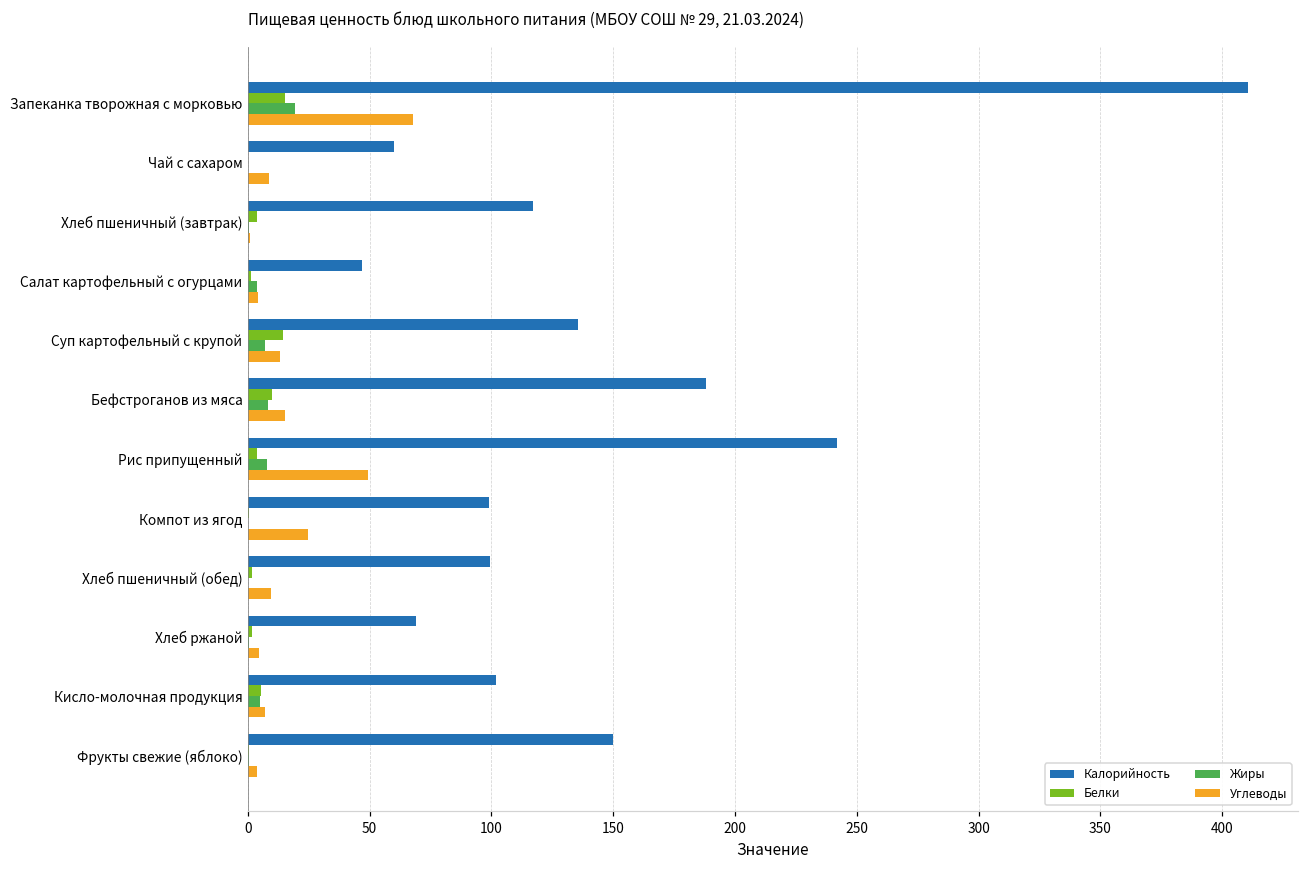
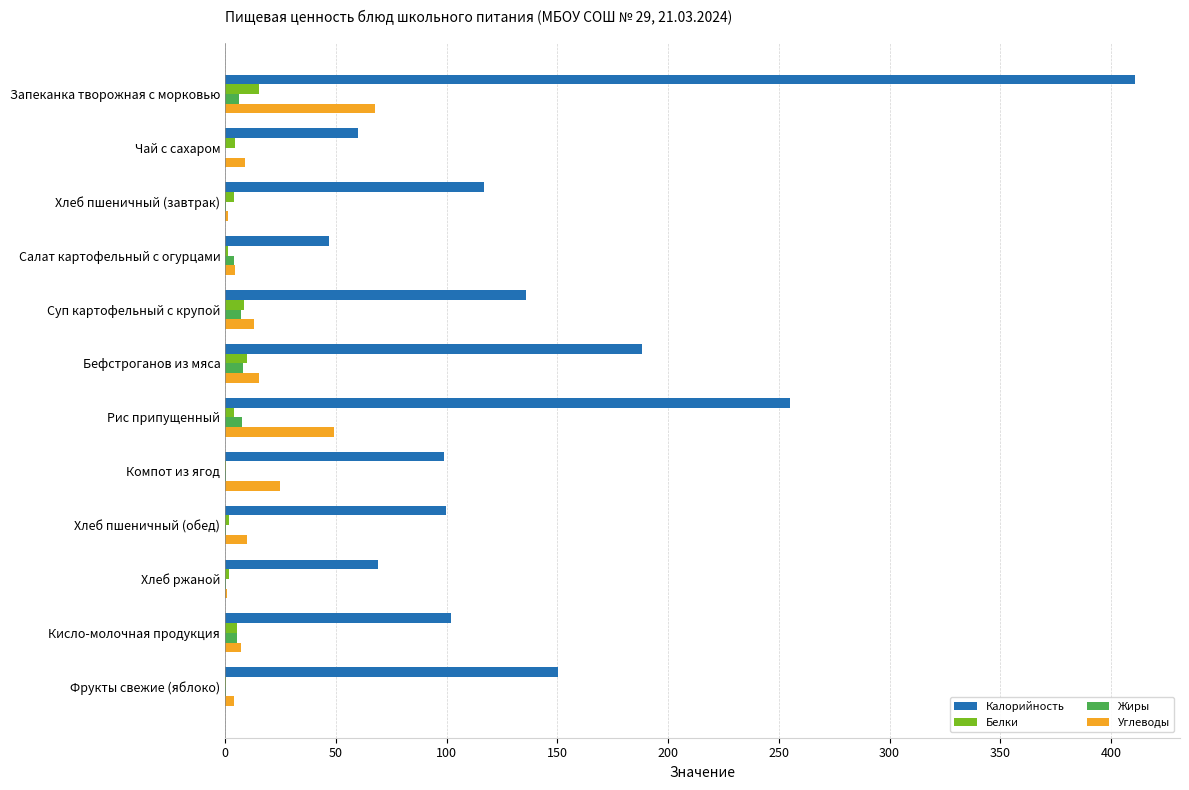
  {
    "Калорийность": {
      "Запеканка творожная с морковью": 411,
      "Чай с сахаром": 60,
      "Хлеб пшеничный (завтрак)": 117,
      "Салат картофельный с огурцами": 47,
      "Суп картофельный с крупой": 136,
      "Бефстроганов из мяса": 188,
-     "Рис припущенный": 242,
+     "Рис припущенный": 255,
      "Компот из ягод": 99,
      "Хлеб пшеничный (обед)": 100,
      "Хлеб ржаной": 69,
      "Кисло-молочная продукция": 102,
      "Фрукты свежие (яблоко)": 150
    },
    "Белки": {
      "Запеканка творожная с морковью": 15,
-     "Чай с сахаром": 0,
+     "Чай с сахаром": 4,
      "Хлеб пшеничный (завтрак)": 4,
      "Салат картофельный с огурцами": 1,
-     "Суп картофельный с крупой": 15,
+     "Суп картофельный с крупой": 8,
      "Бефстроганов из мяса": 10,
      "Рис припущенный": 4,
      "Хлеб пшеничный (обед)": 2,
      "Хлеб ржаной": 2,
      "Кисло-молочная продукция": 6
    },
    "Жиры": {
-     "Запеканка творожная с морковью": 19,
+     "Запеканка творожная с морковью": 6,
      "Салат картофельный с огурцами": 4,
      "Суп картофельный с крупой": 7,
      "Бефстроганов из мяса": 8,
      "Рис припущенный": 8,
      "Кисло-молочная продукция": 5
    },
    "Углеводы": {
      "Запеканка творожная с морковью": 68,
      "Чай с сахаром": 9,
      "Салат картофельный с огурцами": 4,
      "Суп картофельный с крупой": 13,
      "Бефстроганов из мяса": 15,
      "Рис припущенный": 49,
      "Компот из ягод": 25,
      "Хлеб пшеничный (обед)": 10,
-     "Хлеб ржаной": 5,
+     "Хлеб ржаной": 1,
      "Кисло-молочная продукция": 7,
      "Фрукты свежие (яблоко)": 4
    }
  }
